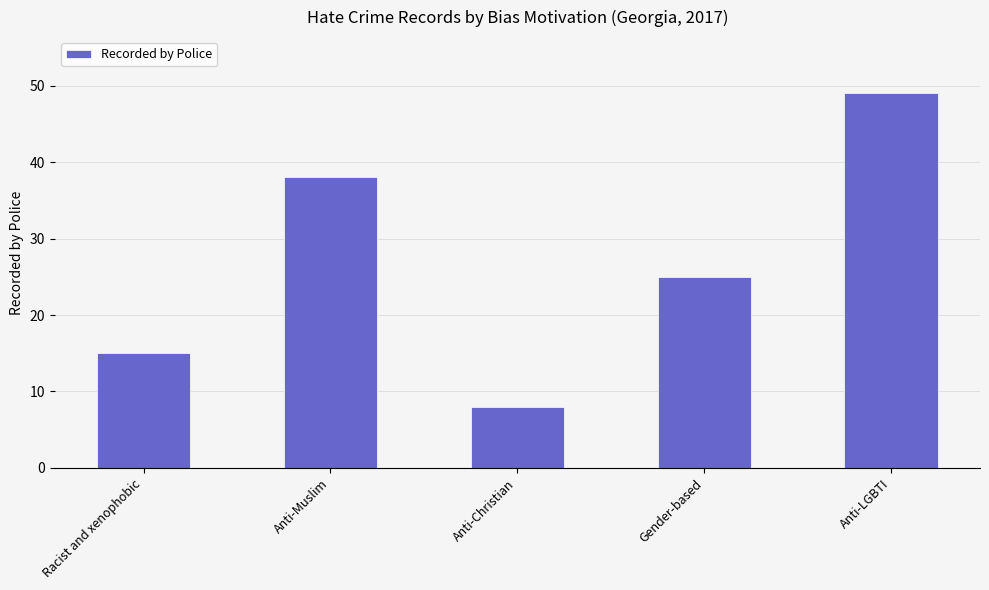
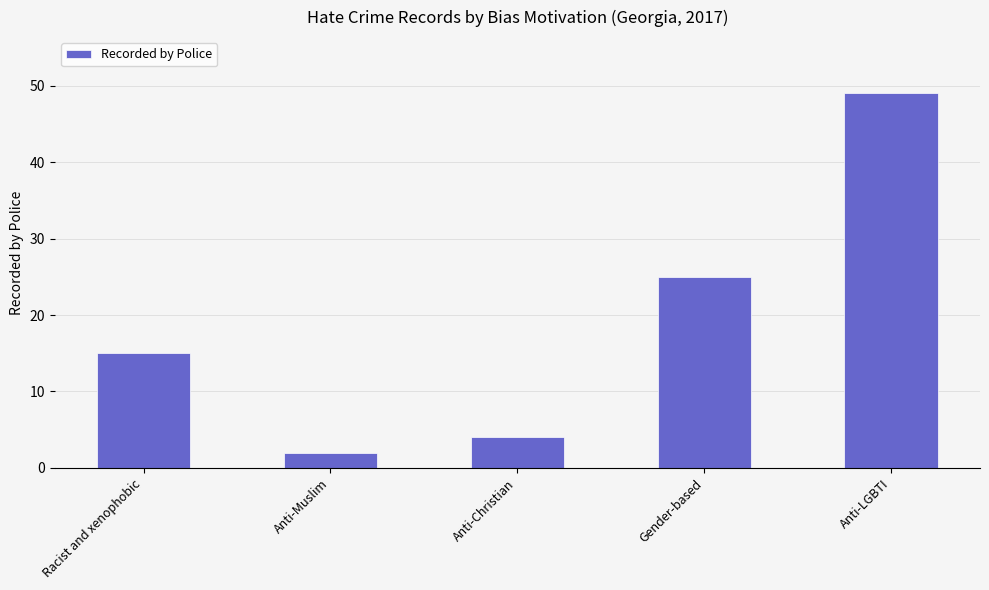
  {
    "Racist and xenophobic": 15,
-   "Anti-Muslim": 38,
-   "Anti-Christian": 8,
+   "Anti-Muslim": 2,
+   "Anti-Christian": 4,
    "Gender-based": 25,
    "Anti-LGBTI": 49
  }
